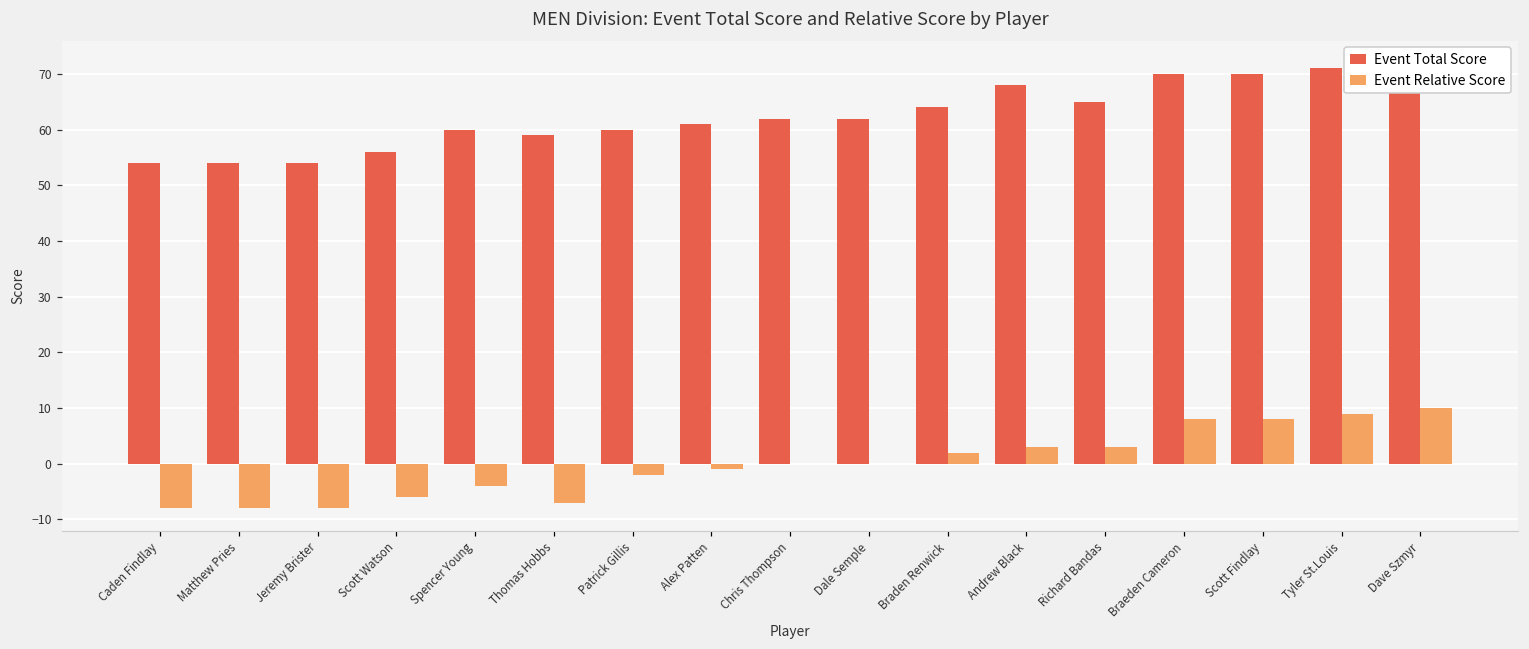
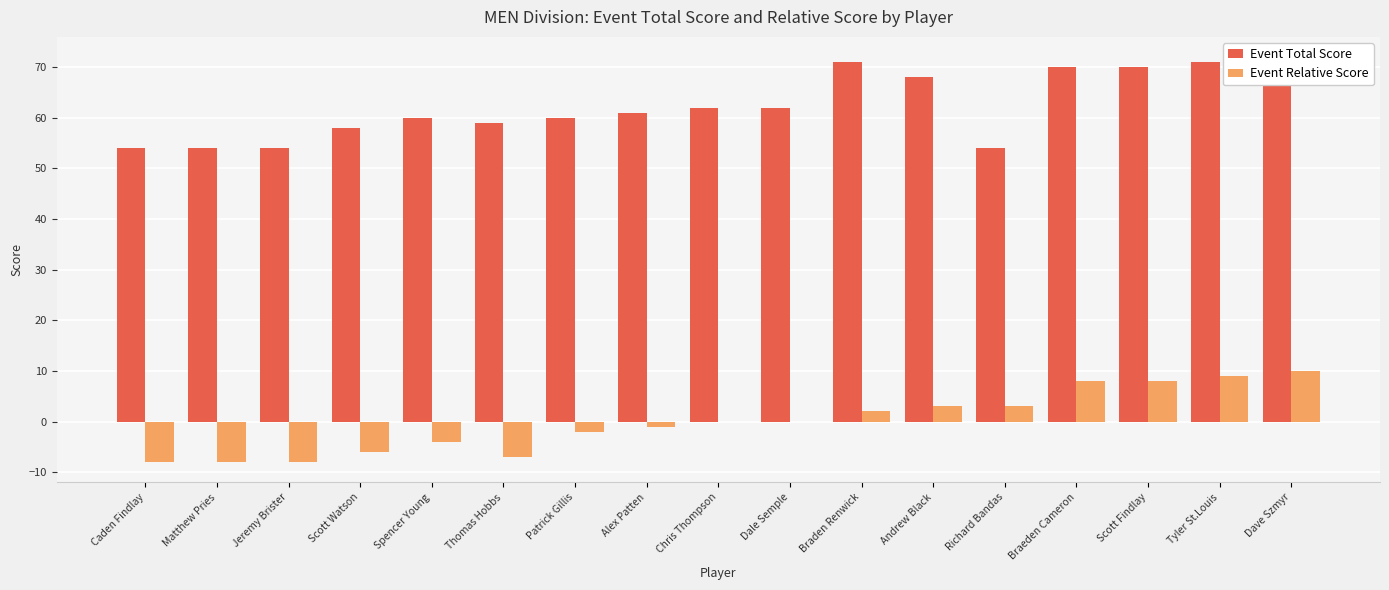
  {
    "Event Total Score": {
      "Caden Findlay": 54,
      "Matthew Pries": 54,
      "Jeremy Brister": 54,
-     "Scott Watson": 56,
+     "Scott Watson": 58,
      "Spencer Young": 60,
      "Thomas Hobbs": 59,
      "Patrick Gillis": 60,
      "Alex Patten": 61,
      "Chris Thompson": 62,
      "Dale Semple": 62,
-     "Braden Renwick": 64,
+     "Braden Renwick": 71,
      "Andrew Black": 68,
-     "Richard Bandas": 65,
+     "Richard Bandas": 54,
      "Braeden Cameron": 70,
      "Scott Findlay": 70,
      "Tyler St.Louis": 71
    },
    "Event Relative Score": {
      "Caden Findlay": -8,
      "Matthew Pries": -8,
      "Jeremy Brister": -8,
      "Scott Watson": -6,
      "Spencer Young": -4,
      "Thomas Hobbs": -7,
      "Patrick Gillis": -2,
      "Alex Patten": -1,
      "Chris Thompson": 0,
      "Dale Semple": 0,
      "Braden Renwick": 2,
      "Andrew Black": 3,
      "Richard Bandas": 3,
      "Braeden Cameron": 8,
      "Scott Findlay": 8,
      "Tyler St.Louis": 9,
      "Dave Szmyr": 10
    }
  }
